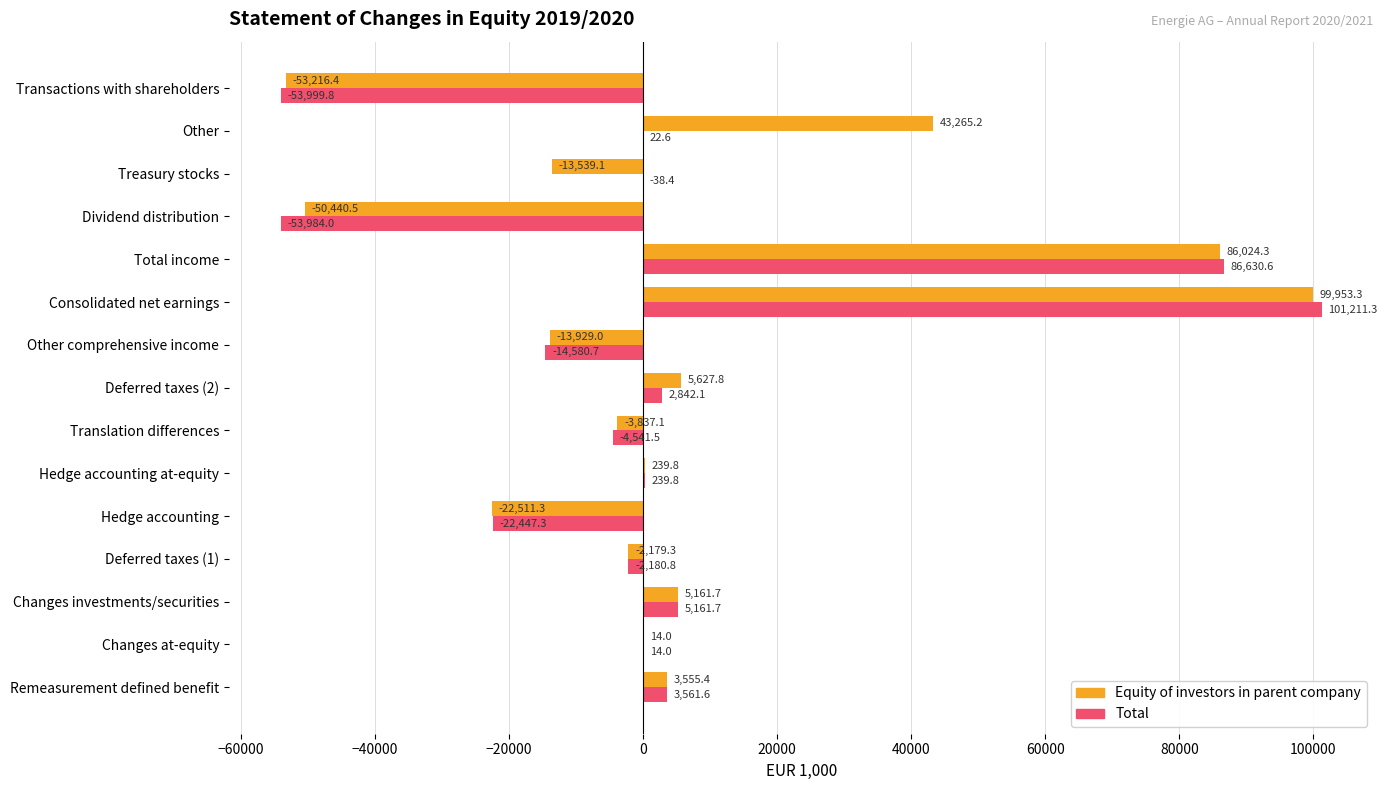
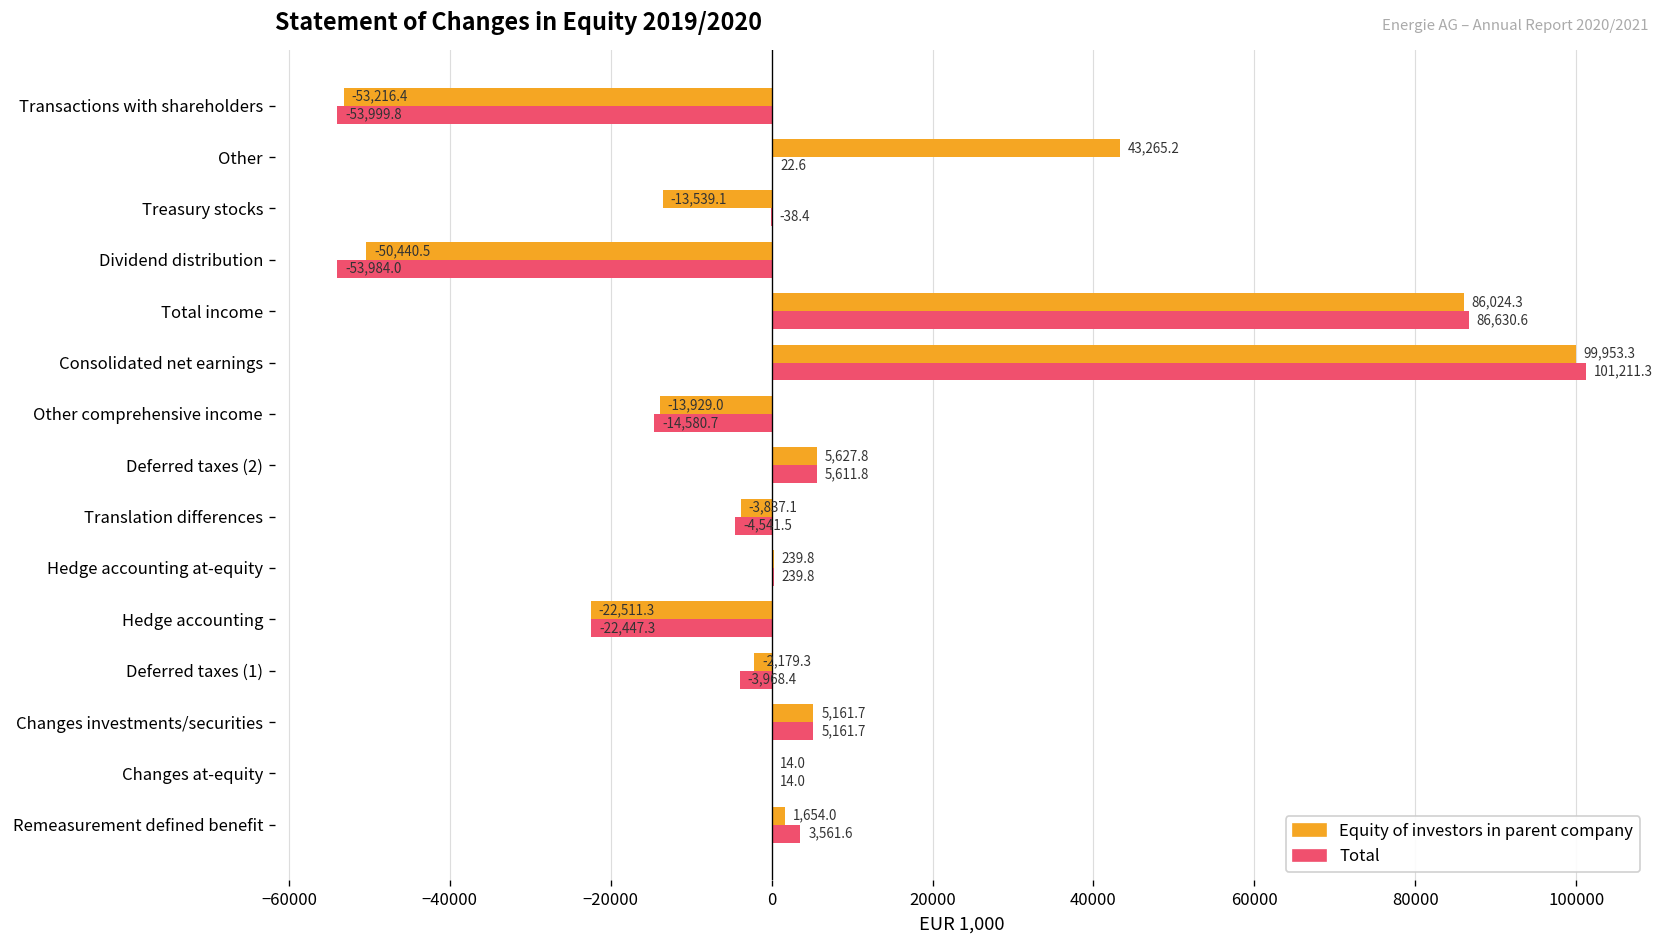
  {
    "Equity of investors in parent company": {
      "Transactions with shareholders": "-53,216.4",
      "Other": "43,265.2",
      "Treasury stocks": "-13,539.1",
      "Dividend distribution": "-50,440.5",
      "Total income": "86,024.3",
      "Consolidated net earnings": "99,953.3",
      "Other comprehensive income": "-13,929.0",
      "Deferred taxes (2)": "5,627.8",
      "Translation differences": "-3,837.1",
      "Hedge accounting at-equity": "239.8",
      "Hedge accounting": "-22,511.3",
      "Deferred taxes (1)": "-2,179.3",
      "Changes investments/securities": "5,161.7",
      "Changes at-equity": "14.0",
-     "Remeasurement defined benefit": "3,555.4"
+     "Remeasurement defined benefit": "1,654.0"
    },
    "Total": {
      "Transactions with shareholders": "-53,999.8",
      "Other": "22.6",
      "Treasury stocks": "-38.4",
      "Dividend distribution": "-53,984.0",
      "Total income": "86,630.6",
      "Consolidated net earnings": "101,211.3",
      "Other comprehensive income": "-14,580.7",
-     "Deferred taxes (2)": "2,842.1",
+     "Deferred taxes (2)": "5,611.8",
      "Translation differences": "-4,541.5",
      "Hedge accounting at-equity": "239.8",
      "Hedge accounting": "-22,447.3",
-     "Deferred taxes (1)": "-2,180.8",
+     "Deferred taxes (1)": "-3,968.4",
      "Changes investments/securities": "5,161.7",
      "Changes at-equity": "14.0",
      "Remeasurement defined benefit": "3,561.6"
    }
  }
